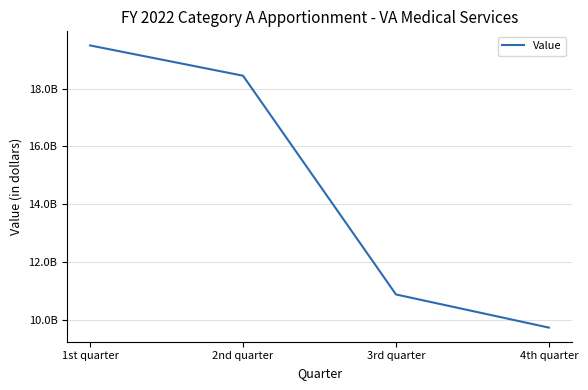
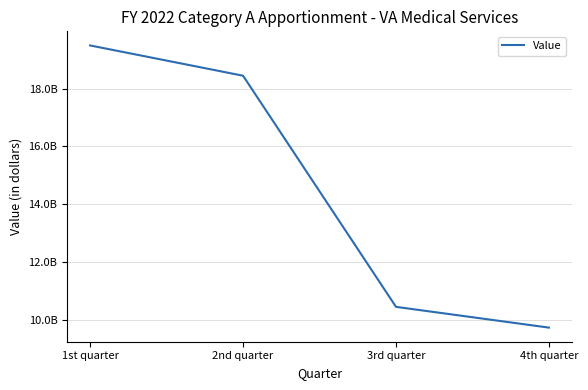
  {
    "1st quarter": 19500000000,
    "2nd quarter": 18400000000,
-   "3rd quarter": 10900000000,
+   "3rd quarter": 10500000000,
    "4th quarter": 9700000000
  }
